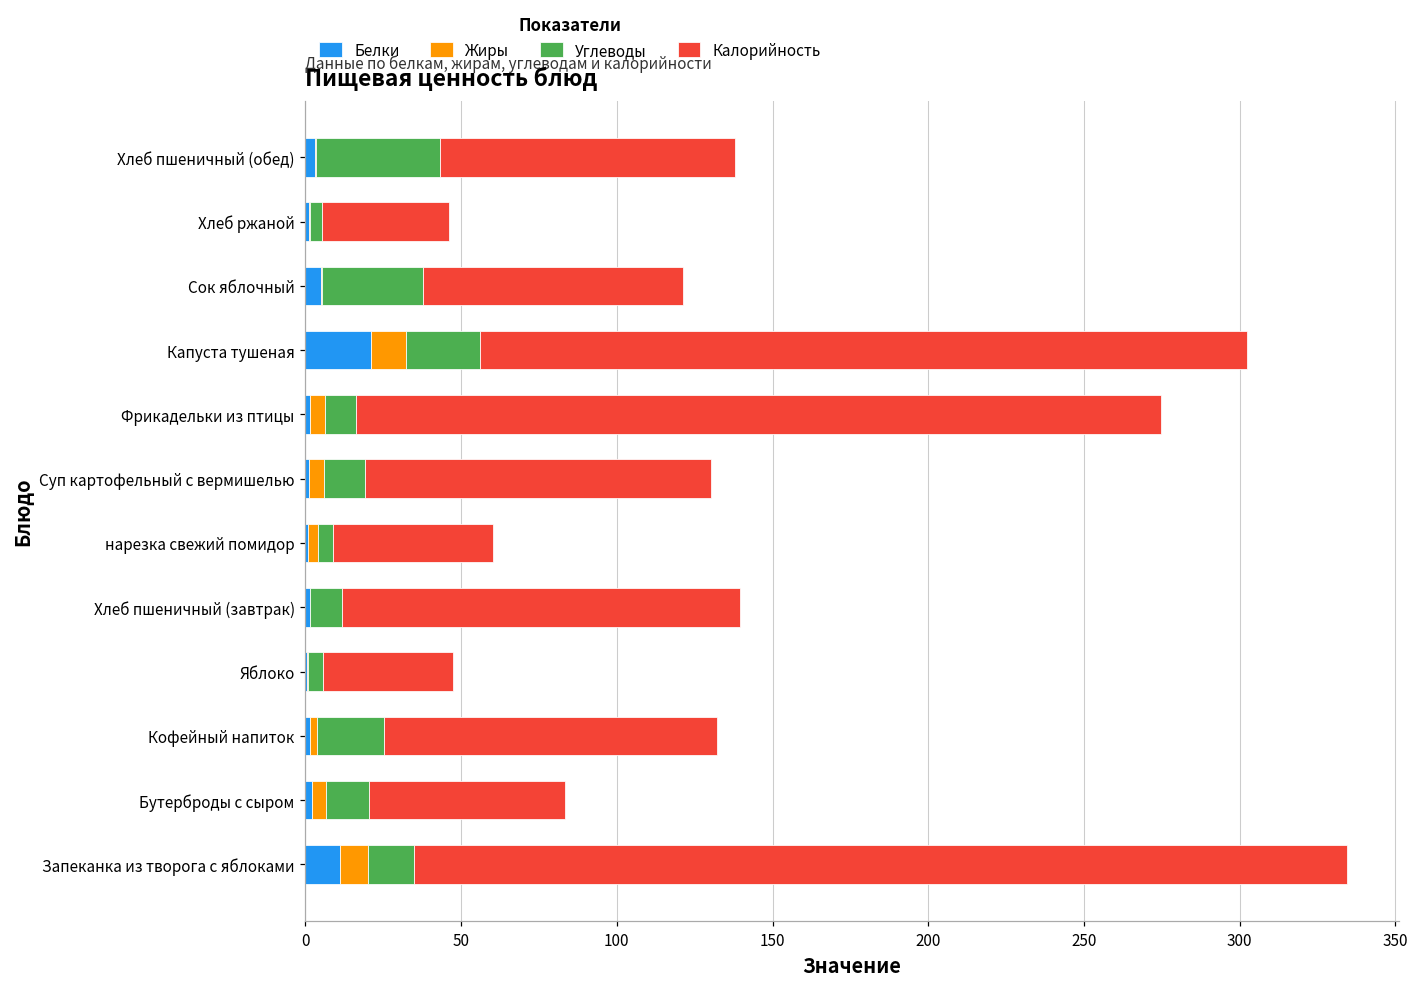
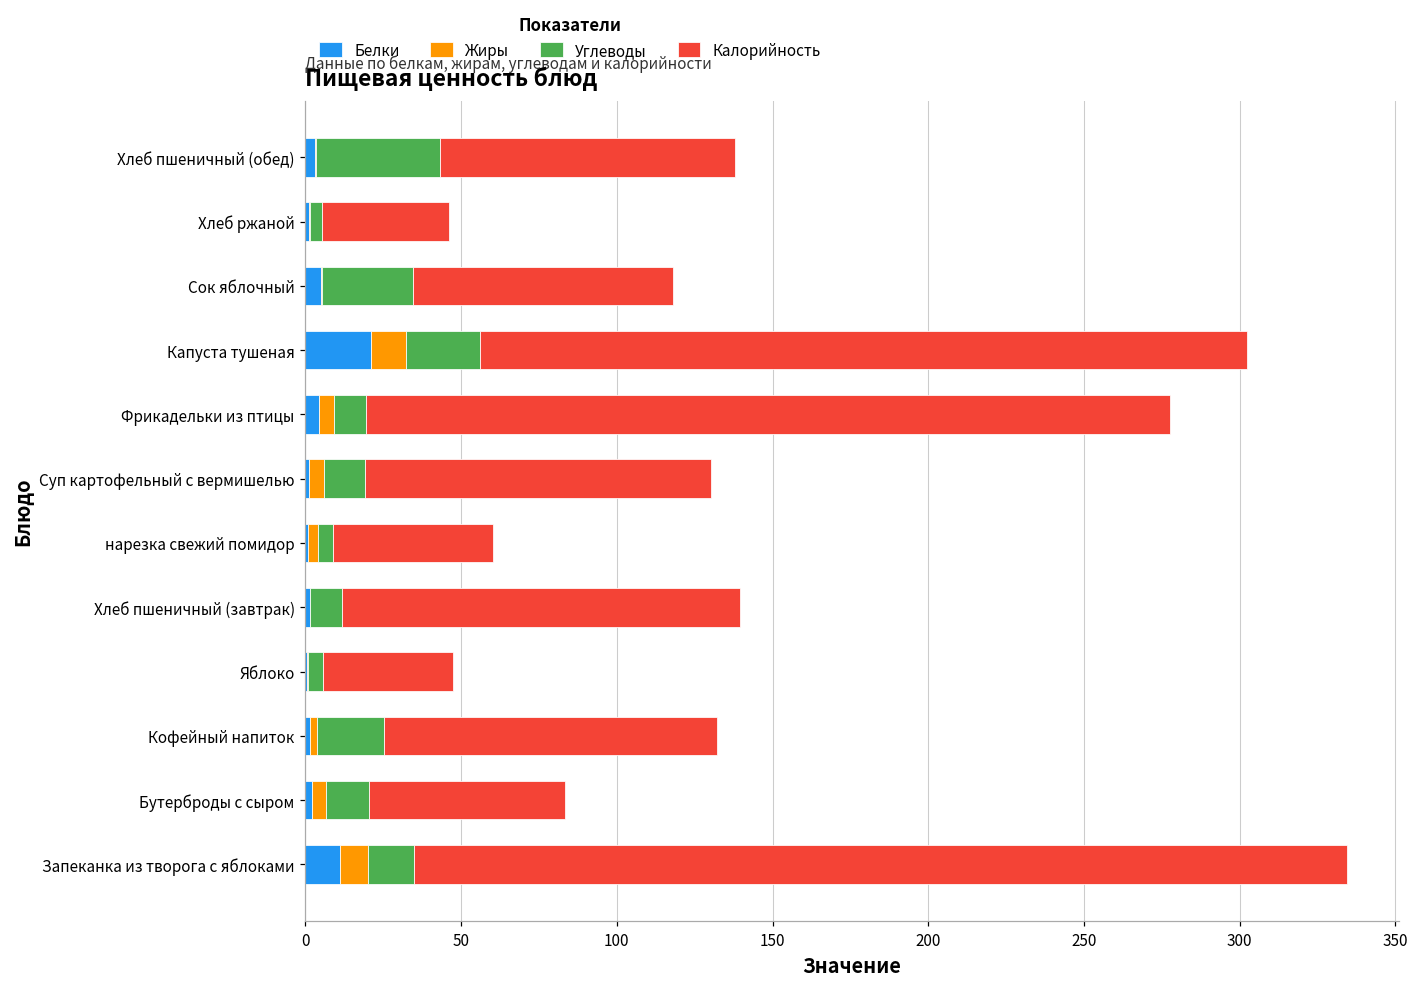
  {
    "Белки": {
      "Хлеб пшеничный (обед)": 3,
      "Хлеб ржаной": 1,
      "Сок яблочный": 5,
      "Капуста тушеная": 21,
-     "Фрикадельки из птицы": 1,
+     "Фрикадельки из птицы": 4,
      "Суп картофельный с вермишелью": 1,
      "нарезка свежий помидор": 1,
      "Хлеб пшеничный (завтрак)": 2,
      "Кофейный напиток": 2,
      "Бутерброды с сыром": 2,
      "Запеканка из творога с яблоками": 11
    },
    "Жиры": {
      "Капуста тушеная": 11,
      "Фрикадельки из птицы": 5,
      "Суп картофельный с вермишелью": 5,
      "нарезка свежий помидор": 3,
      "Кофейный напиток": 2,
      "Бутерброды с сыром": 5,
      "Запеканка из творога с яблоками": 9
    },
    "Углеводы": {
      "Хлеб пшеничный (обед)": 40,
      "Хлеб ржаной": 4,
-     "Сок яблочный": 33,
+     "Сок яблочный": 29,
      "Капуста тушеная": 24,
      "Фрикадельки из птицы": 10,
      "Суп картофельный с вермишелью": 13,
      "нарезка свежий помидор": 5,
      "Хлеб пшеничный (завтрак)": 10,
      "Яблоко": 5,
      "Кофейный напиток": 21,
      "Бутерброды с сыром": 14,
      "Запеканка из творога с яблоками": 15
    },
    "Калорийность": {
      "Хлеб пшеничный (обед)": 95,
      "Хлеб ржаной": 41,
      "Сок яблочный": 83,
      "Капуста тушеная": 246,
      "Фрикадельки из птицы": 258,
      "Суп картофельный с вермишелью": 111,
      "нарезка свежий помидор": 51,
      "Хлеб пшеничный (завтрак)": 128,
      "Яблоко": 42,
      "Кофейный напиток": 107,
      "Бутерброды с сыром": 63,
      "Запеканка из творога с яблоками": 300
    }
  }
